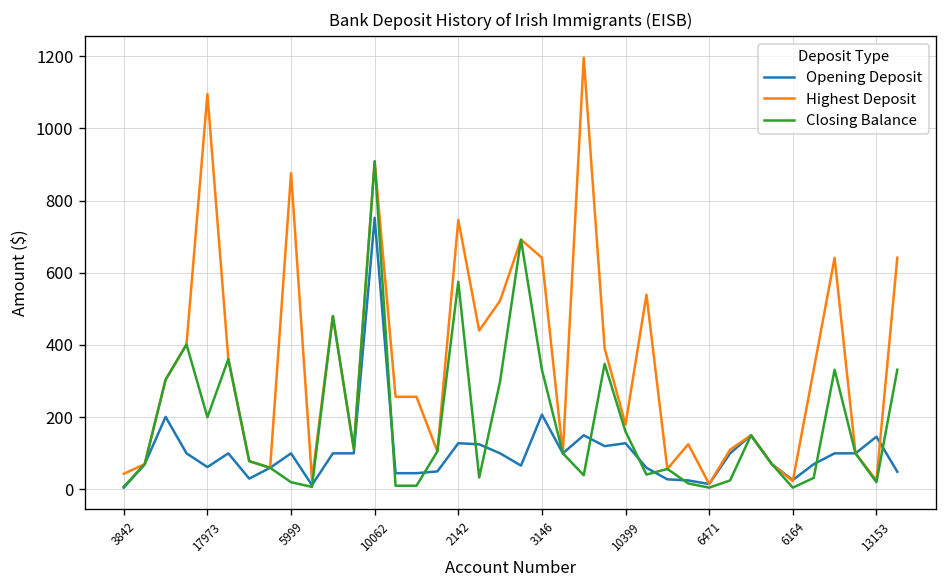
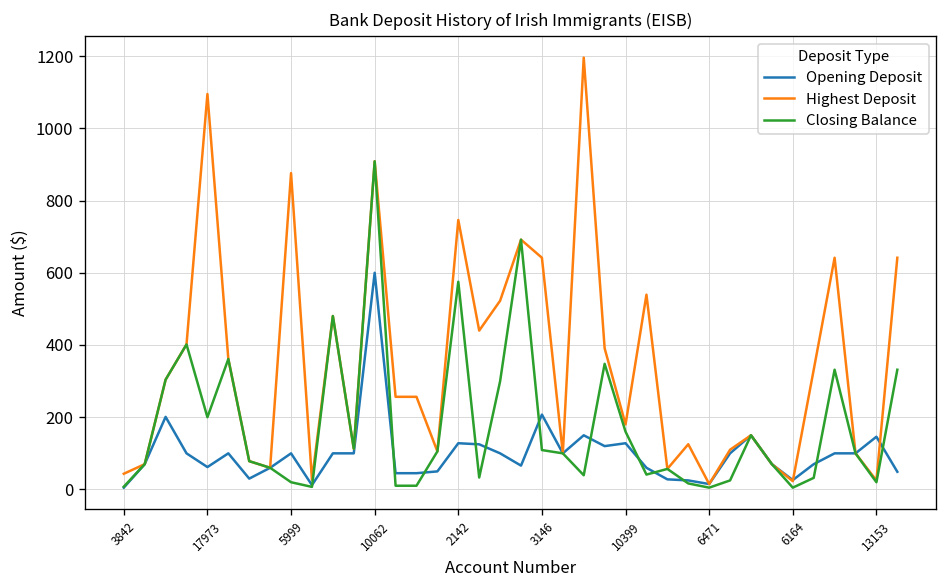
  {
    "Opening Deposit": {
      "17973": 60,
      "5999": 100,
-     "10062": 750,
+     "10062": 600,
      "2142": 130,
      "3146": 210,
      "10399": 130,
      "13153": 150
    },
    "Highest Deposit": {
      "3842": 40,
      "17973": 1100,
      "5999": 880,
      "2142": 750,
      "3146": 640,
      "10399": 180
    },
    "Closing Balance": {
      "17973": 200,
      "5999": 20,
      "2142": 580,
-     "3146": 330,
+     "3146": 110,
      "10399": 160,
      "6471": 10,
      "6164": 10
    }
  }
